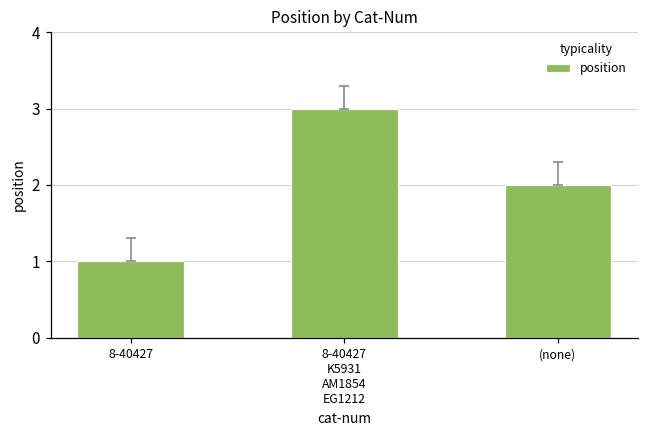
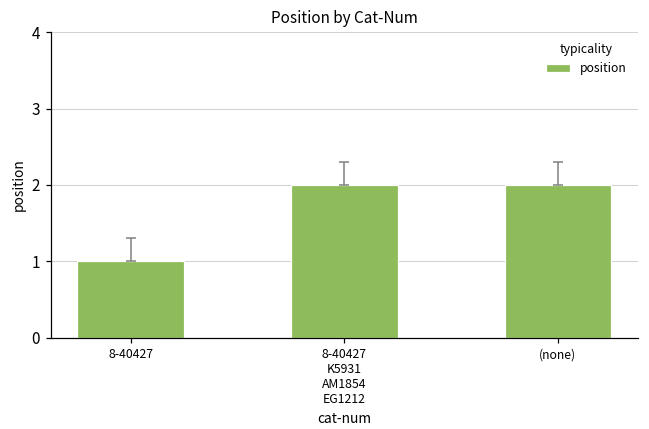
  {
    "position": {
      "8-40427": 1,
-     "8-40427 K5931 AM1854 EG1212": 3,
+     "8-40427 K5931 AM1854 EG1212": 2,
      "(none)": 2
    }
  }
